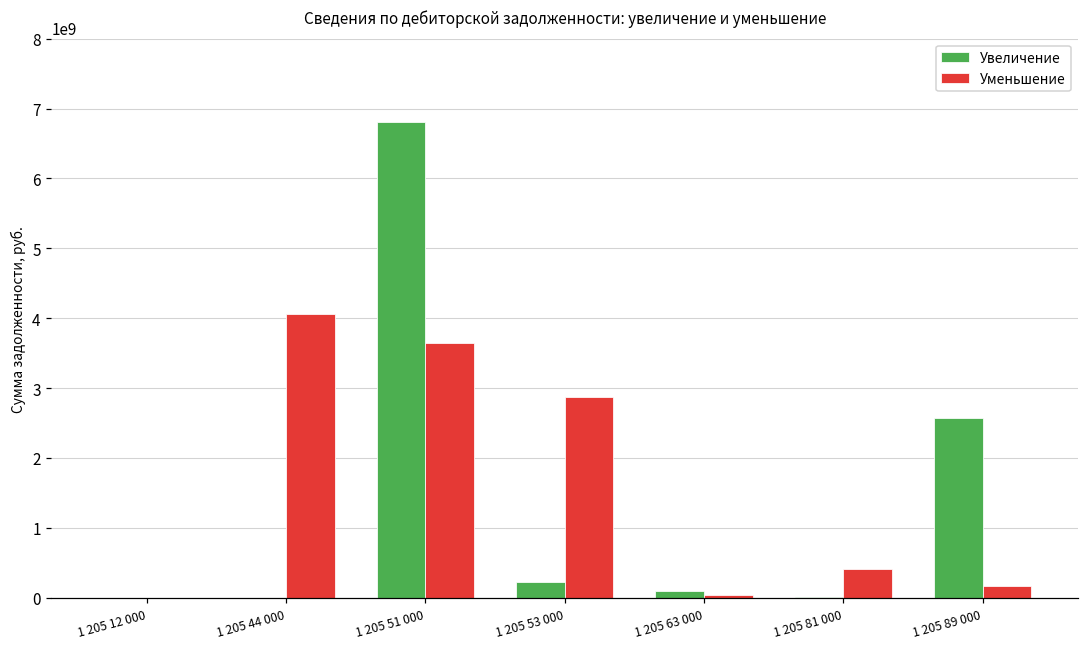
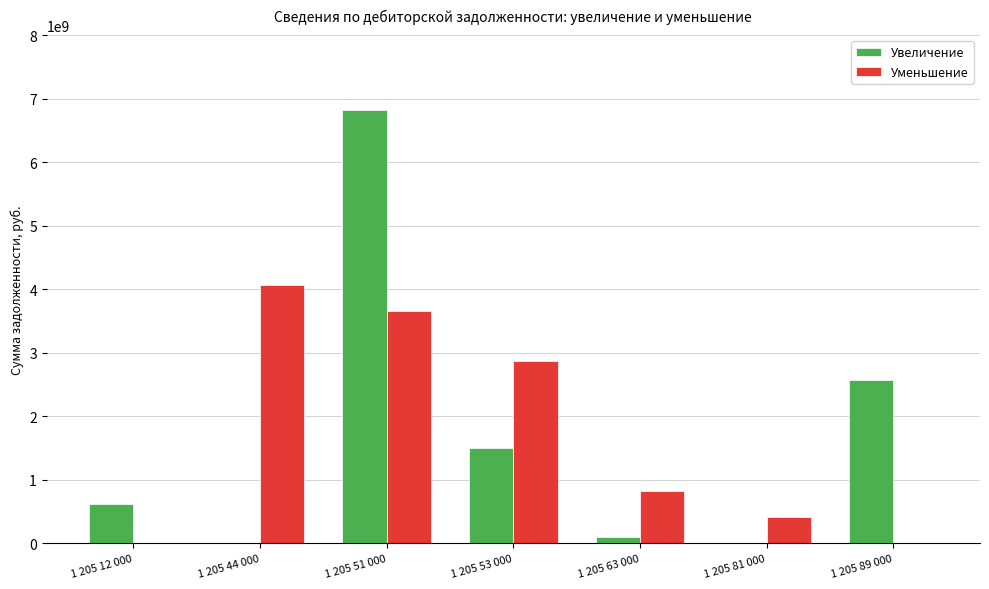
  {
    "Увеличение": {
-     "1 205 12 000": 0,
+     "1 205 12 000": 600000000,
      "1 205 51 000": 6800000000,
-     "1 205 53 000": 200000000,
+     "1 205 53 000": 1500000000,
      "1 205 63 000": 100000000,
      "1 205 89 000": 2600000000
    },
    "Уменьшение": {
      "1 205 44 000": 4100000000,
      "1 205 51 000": 3700000000,
      "1 205 53 000": 2900000000,
-     "1 205 63 000": 0,
+     "1 205 63 000": 800000000,
      "1 205 81 000": 400000000,
-     "1 205 89 000": 200000000
+     "1 205 89 000": 0
    }
  }
